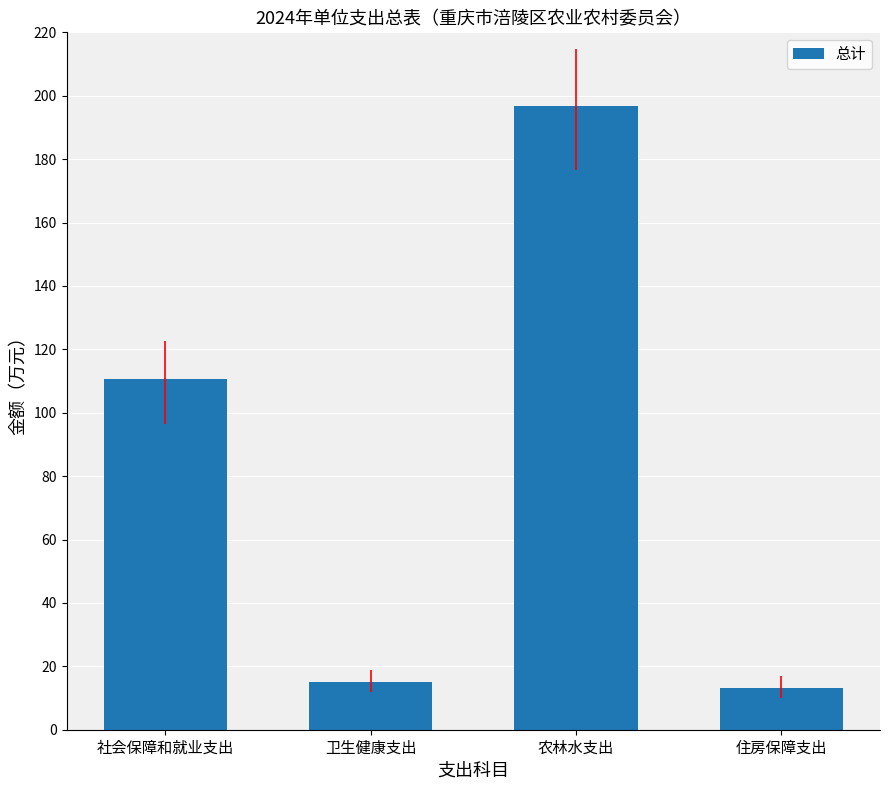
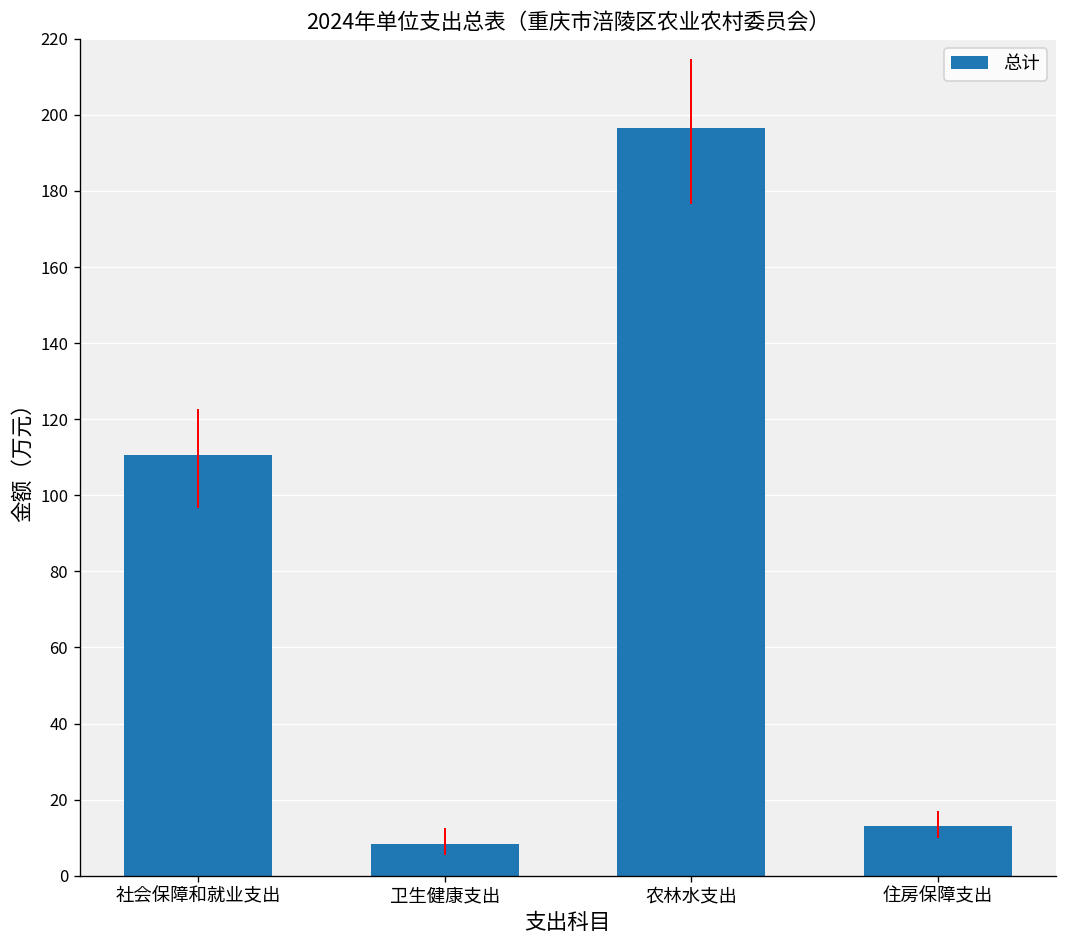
  {
    "社会保障和就业支出": 111,
-   "卫生健康支出": 15,
+   "卫生健康支出": 8,
    "农林水支出": 197,
    "住房保障支出": 13
  }
